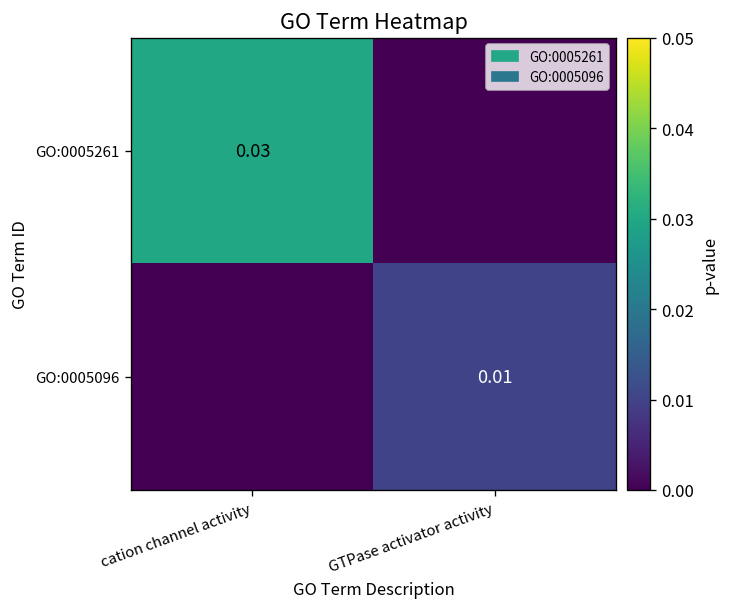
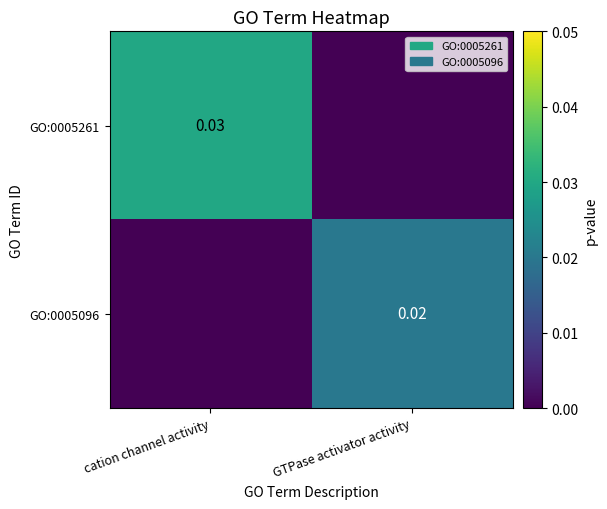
  {
    "GO:0005261": {
      "cation channel activity": 0.03
    },
    "GO:0005096": {
-     "GTPase activator activity": 0.01
+     "GTPase activator activity": 0.02
    }
  }
